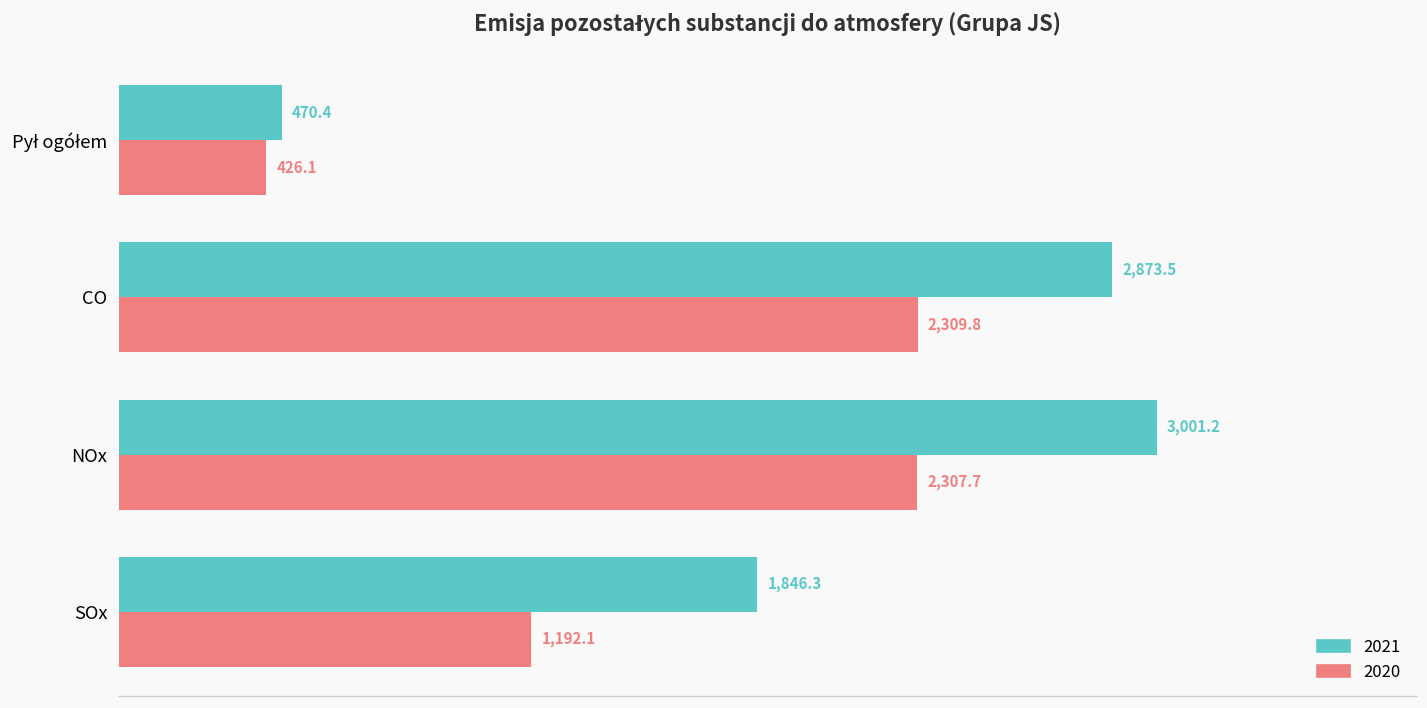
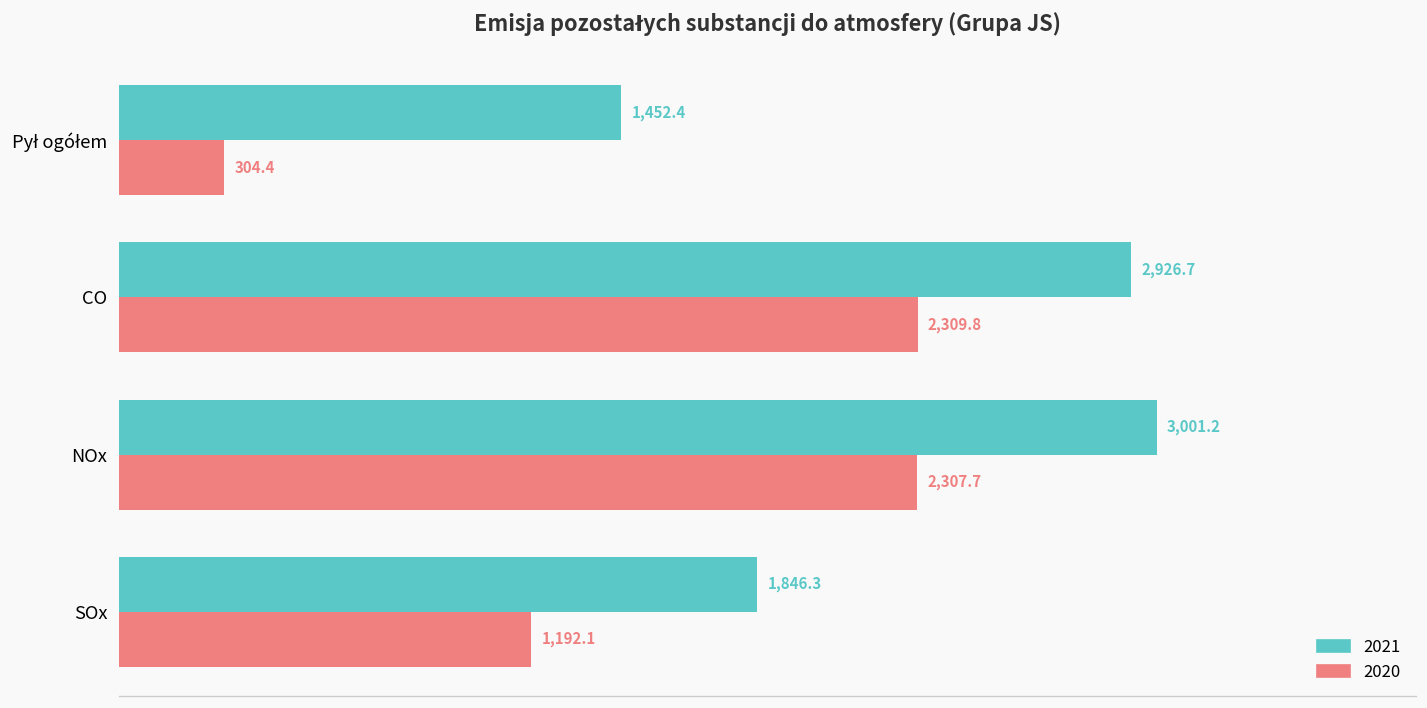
  {
    "2021": {
-     "Pył ogółem": "470.4",
-     "CO": "2,873.5",
+     "Pył ogółem": "1,452.4",
+     "CO": "2,926.7",
      "NOx": "3,001.2",
      "SOx": "1,846.3"
    },
    "2020": {
-     "Pył ogółem": "426.1",
+     "Pył ogółem": "304.4",
      "CO": "2,309.8",
      "NOx": "2,307.7",
      "SOx": "1,192.1"
    }
  }
